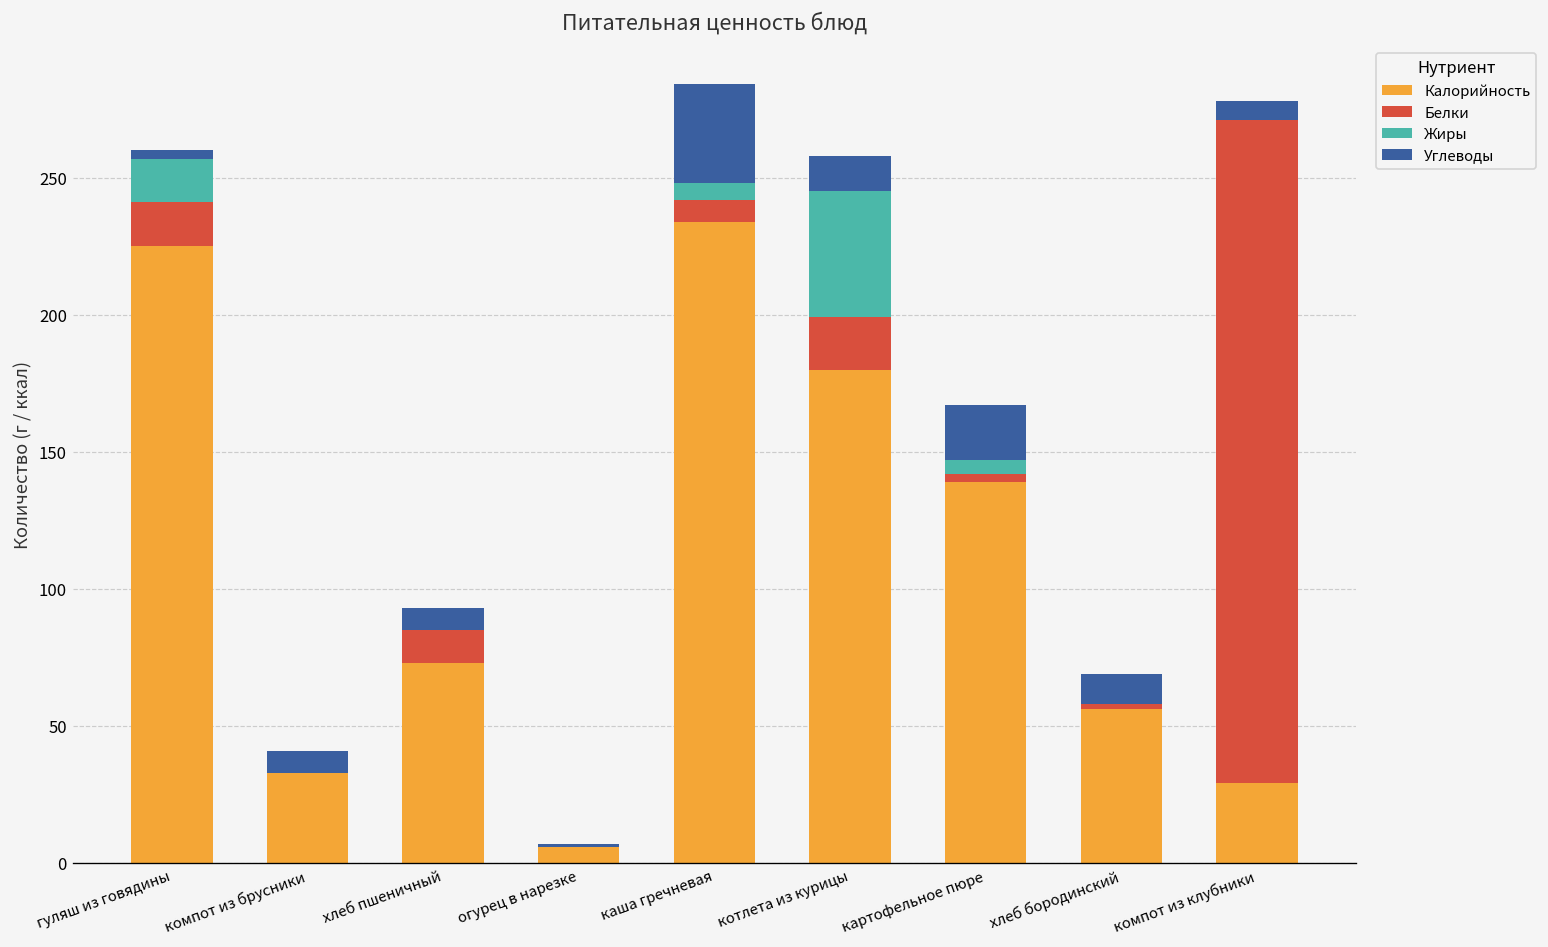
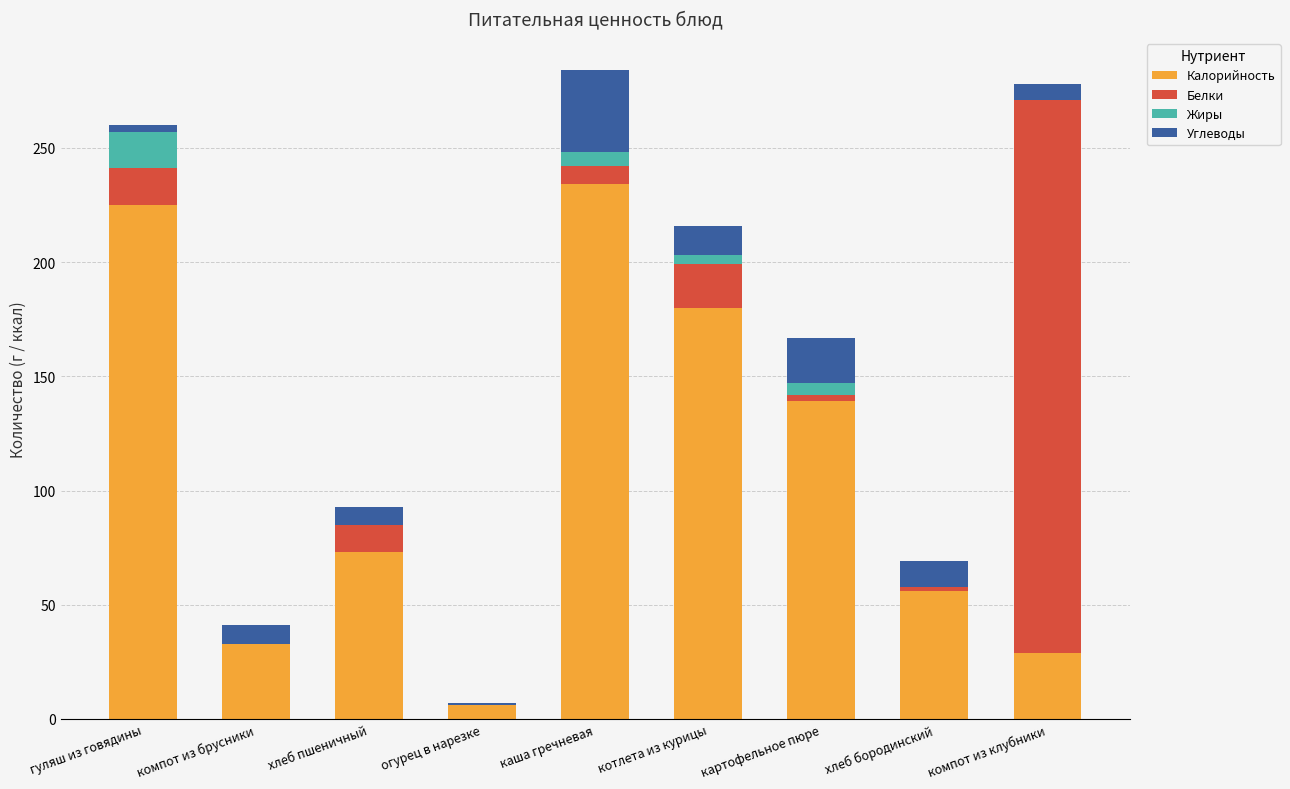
  {
    "Калорийность": {
      "гуляш из говядины": 225,
      "компот из брусники": 33,
      "хлеб пшеничный": 73,
      "огурец в нарезке": 6,
      "каша гречневая": 234,
      "котлета из курицы": 180,
      "картофельное пюре": 139,
      "хлеб бородинский": 56,
      "компот из клубники": 29
    },
    "Белки": {
      "гуляш из говядины": 16,
      "компот из брусники": 0,
      "хлеб пшеничный": 12,
      "огурец в нарезке": 0,
      "каша гречневая": 8,
      "котлета из курицы": 19,
      "картофельное пюре": 3,
      "хлеб бородинский": 2,
      "компот из клубники": 242
    },
    "Жиры": {
      "гуляш из говядины": 16,
      "компот из брусники": 0,
      "хлеб пшеничный": 0,
      "огурец в нарезке": 0,
      "каша гречневая": 6,
-     "котлета из курицы": 46,
+     "котлета из курицы": 4,
      "картофельное пюре": 5,
      "хлеб бородинский": 0,
      "компот из клубники": 0
    },
    "Углеводы": {
      "гуляш из говядины": 3,
      "компот из брусники": 8,
      "хлеб пшеничный": 8,
      "каша гречневая": 36,
      "котлета из курицы": 13,
      "картофельное пюре": 20,
      "хлеб бородинский": 11,
      "компот из клубники": 7
    }
  }
